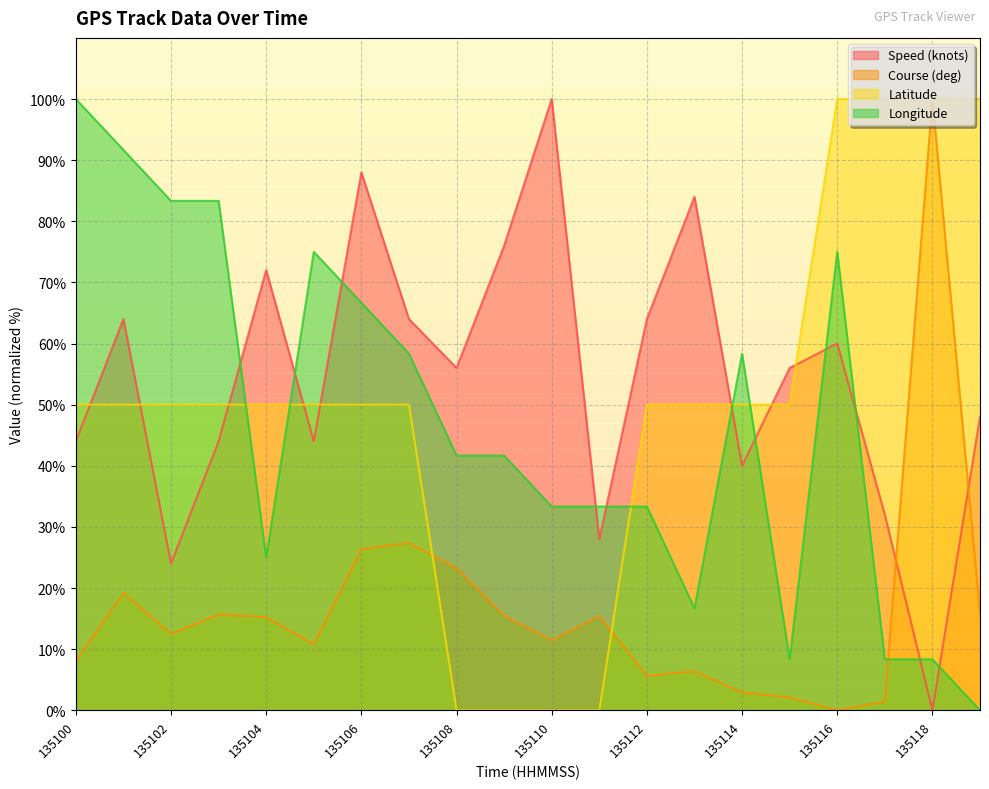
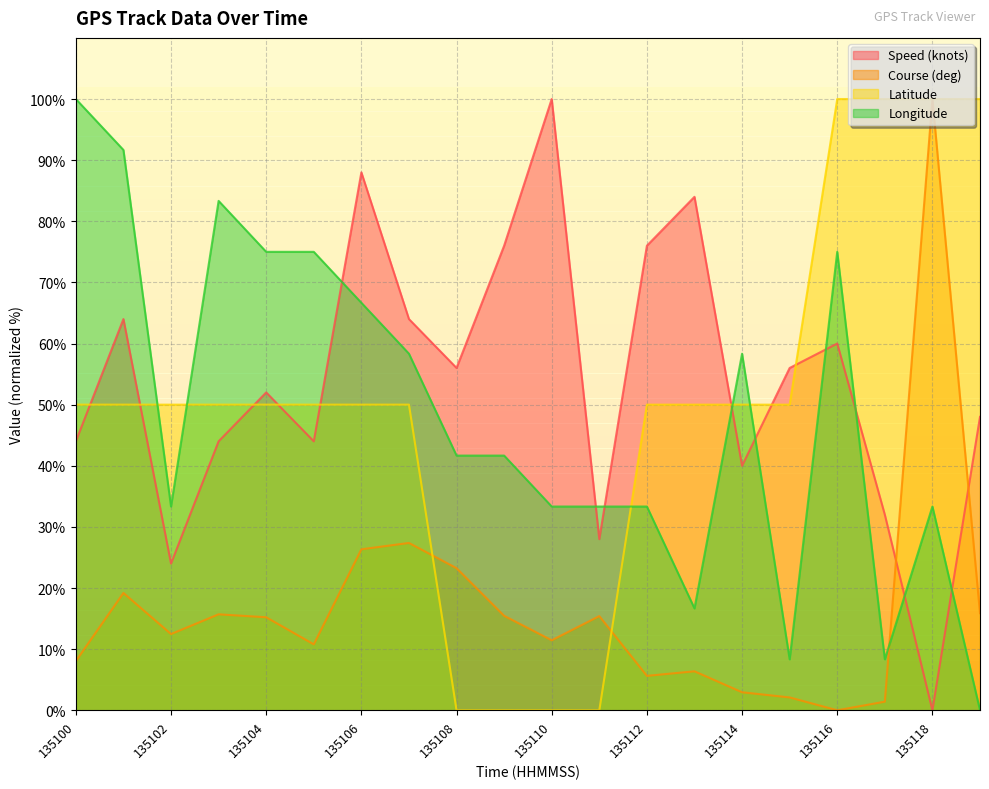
  {
    "Speed (knots)": {
      "135100": "44%",
      "135102": "24%",
-     "135104": "72%",
+     "135104": "52%",
      "135106": "88%",
      "135108": "56%",
      "135110": "100%",
-     "135112": "64%",
+     "135112": "76%",
      "135114": "40%",
      "135116": "60%",
      "135118": "0%"
    },
    "Longitude": {
      "135100": "100%",
-     "135102": "83%",
-     "135104": "25%",
+     "135102": "33%",
+     "135104": "75%",
      "135106": "67%",
      "135108": "42%",
      "135110": "33%",
      "135112": "33%",
      "135114": "58%",
      "135116": "75%",
-     "135118": "8%"
+     "135118": "33%"
    }
  }
